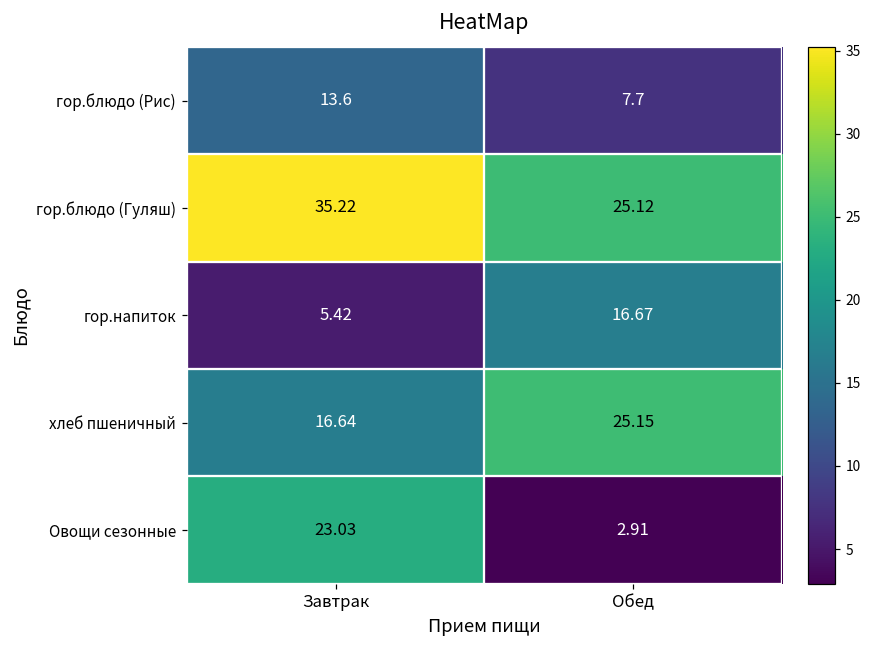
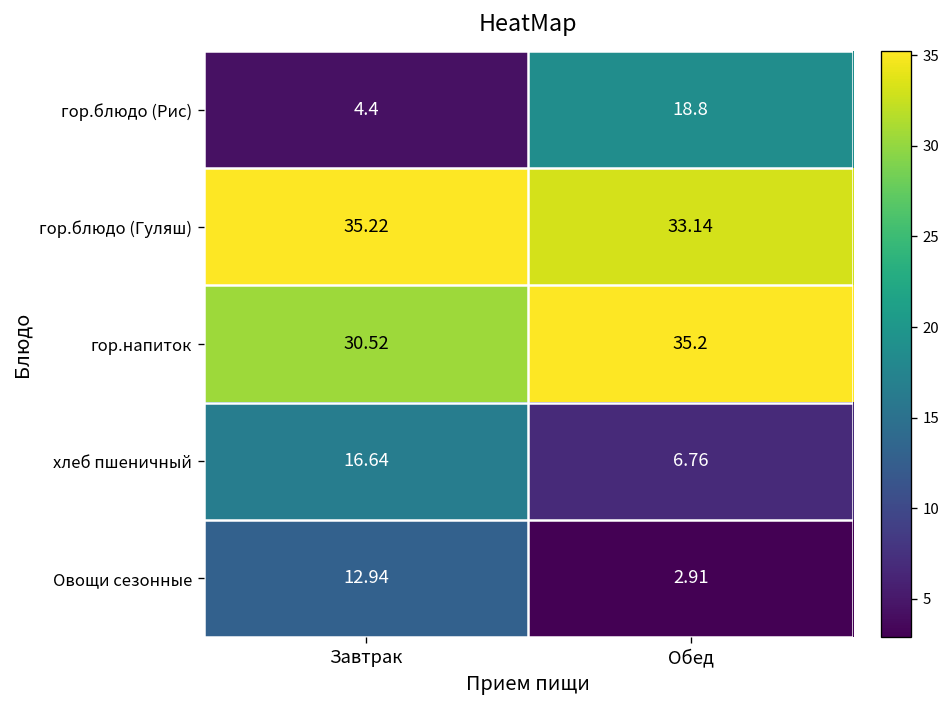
  {
    "гор.блюдо (Рис)": {
-     "Завтрак": 13.6,
-     "Обед": 7.7
+     "Завтрак": 4.4,
+     "Обед": 18.8
    },
    "гор.блюдо (Гуляш)": {
      "Завтрак": 35.22,
-     "Обед": 25.12
+     "Обед": 33.14
    },
    "гор.напиток": {
-     "Завтрак": 5.42,
-     "Обед": 16.67
+     "Завтрак": 30.52,
+     "Обед": 35.2
    },
    "хлеб пшеничный": {
      "Завтрак": 16.64,
-     "Обед": 25.15
+     "Обед": 6.76
    },
    "Овощи сезонные": {
-     "Завтрак": 23.03,
+     "Завтрак": 12.94,
      "Обед": 2.91
    }
  }
